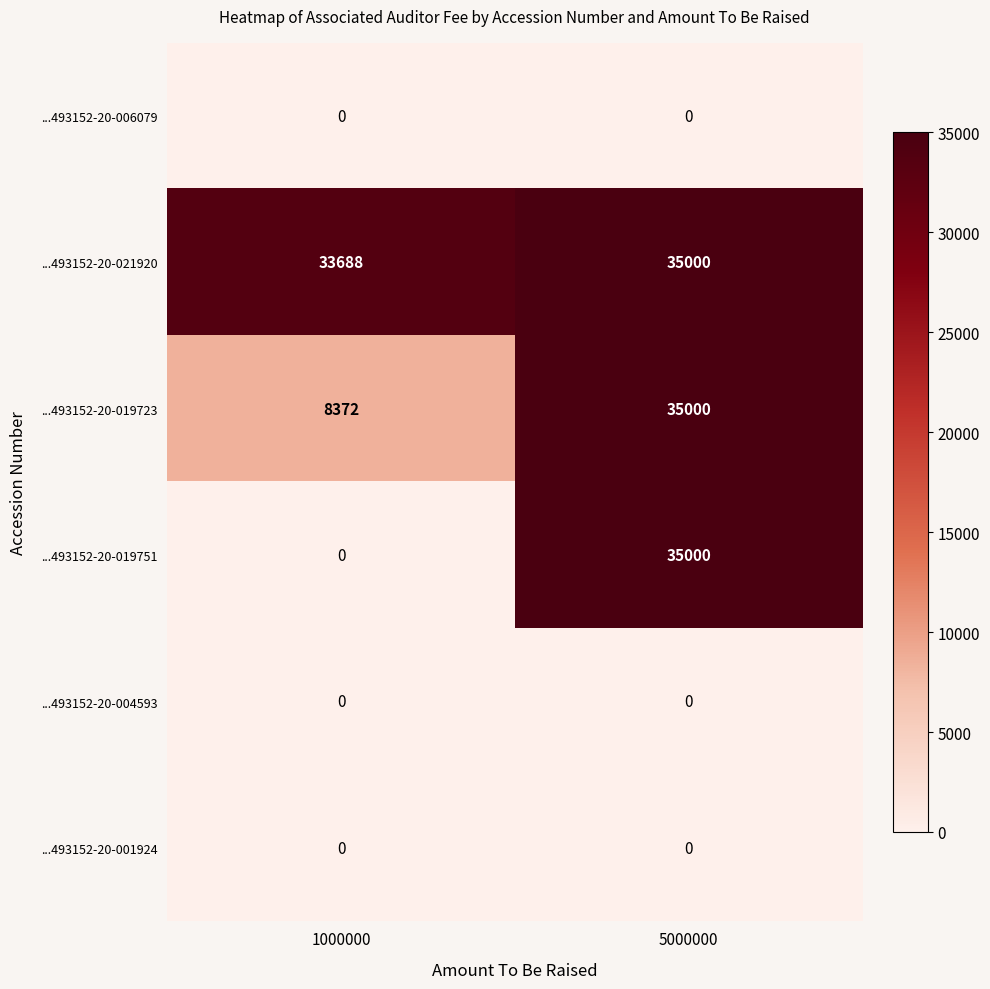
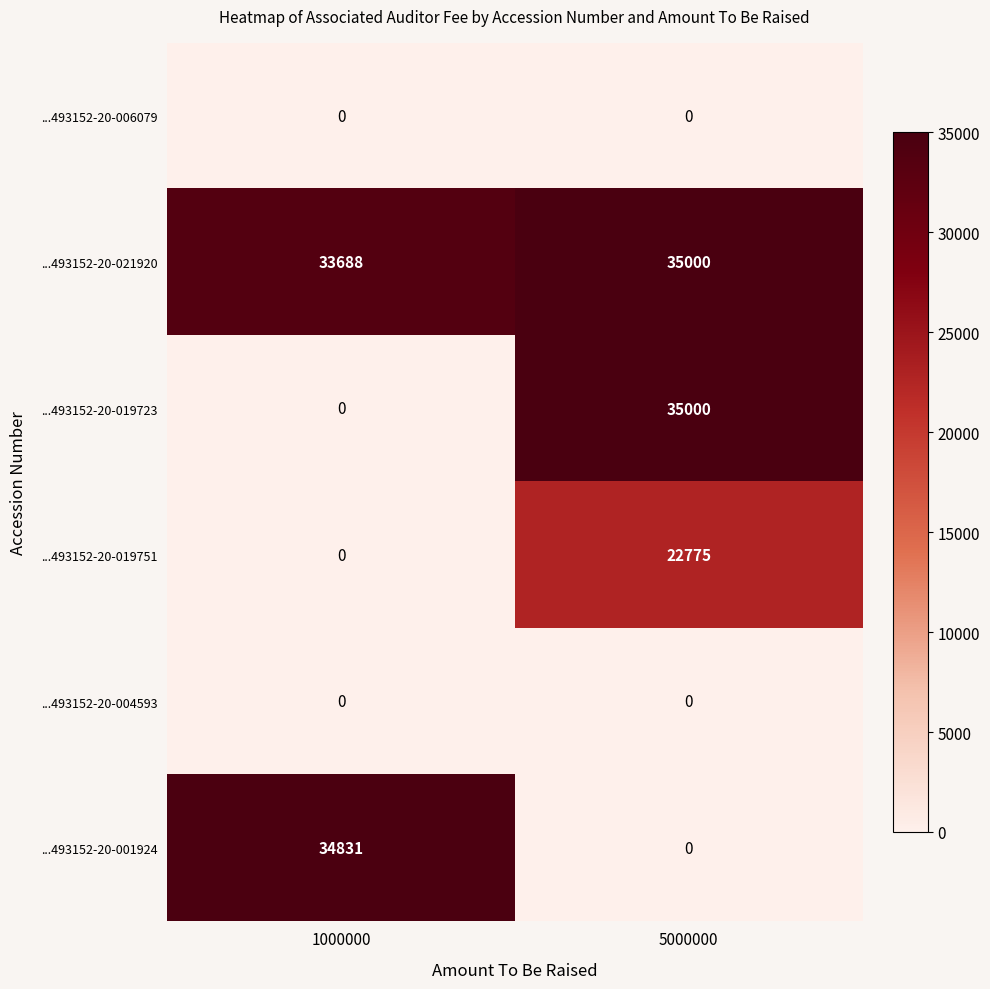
  {
    "...493152-20-006079": {
      "1000000": 0,
      "5000000": 0
    },
    "...493152-20-021920": {
      "1000000": 33688,
      "5000000": 35000
    },
    "...493152-20-019723": {
-     "1000000": 8372,
+     "1000000": 0,
      "5000000": 35000
    },
    "...493152-20-019751": {
      "1000000": 0,
-     "5000000": 35000
+     "5000000": 22775
    },
    "...493152-20-004593": {
      "1000000": 0,
      "5000000": 0
    },
    "...493152-20-001924": {
-     "1000000": 0,
+     "1000000": 34831,
      "5000000": 0
    }
  }
